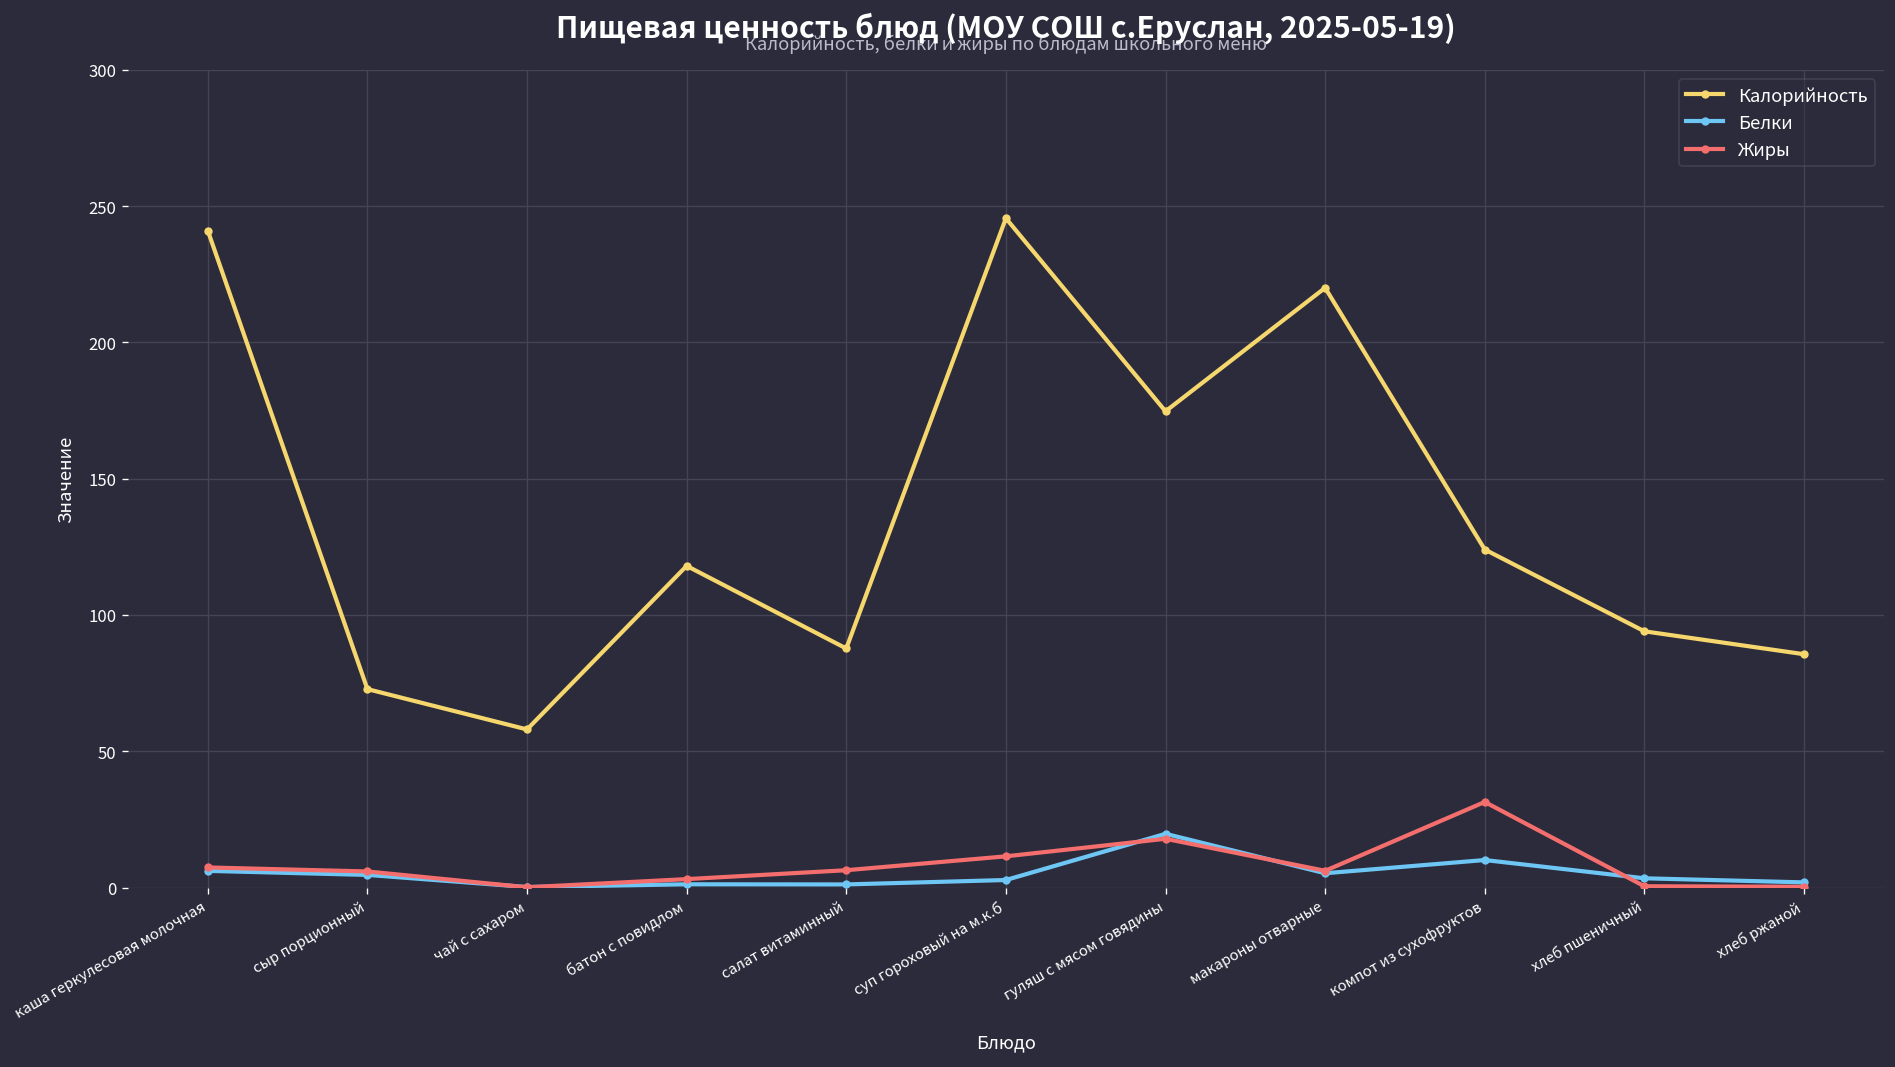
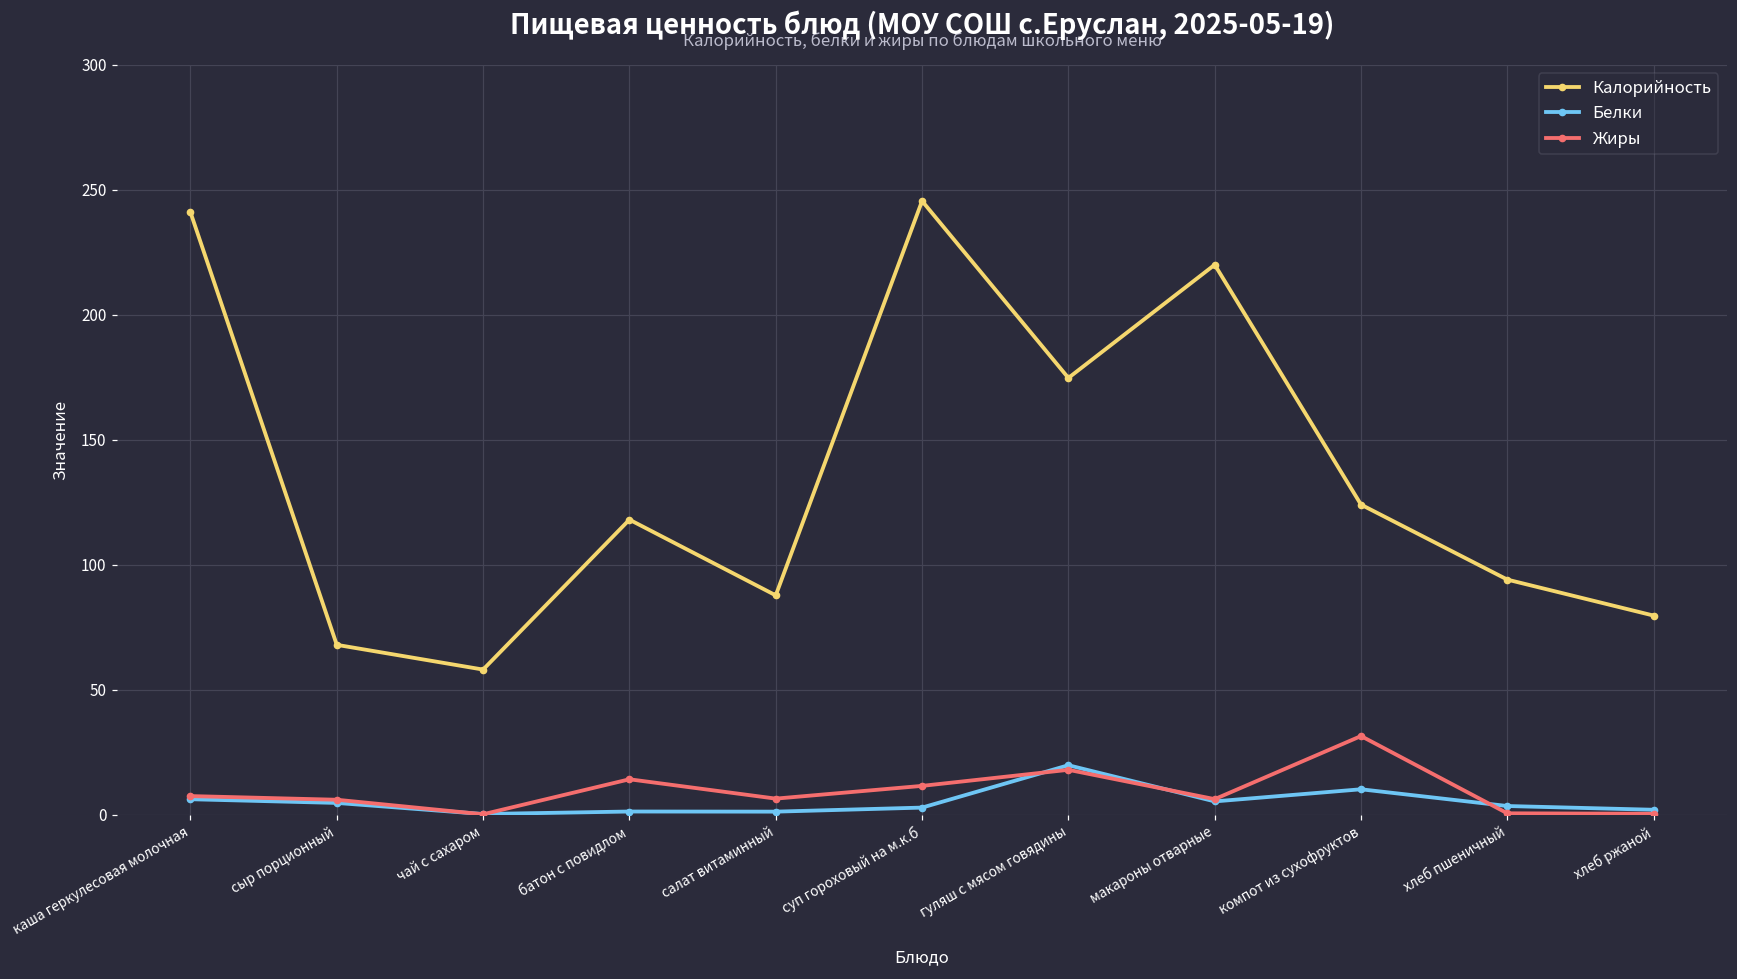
  {
    "Калорийность": {
      "каша геркулесовая молочная": 241,
-     "сыр порционный": 73,
+     "сыр порционный": 68,
      "чай с сахаром": 58,
      "батон с повидлом": 118,
      "салат витаминный": 88,
      "суп гороховый на м.к.б": 246,
      "гуляш с мясом говядины": 175,
      "макароны отварные": 220,
      "компот из сухофруктов": 124,
      "хлеб пшеничный": 94,
-     "хлеб ржаной": 86
+     "хлеб ржаной": 80
    },
    "Белки": {
      "каша геркулесовая молочная": 6,
      "сыр порционный": 5,
      "батон с повидлом": 1,
      "салат витаминный": 1,
      "суп гороховый на м.к.б": 3,
      "гуляш с мясом говядины": 20,
      "компот из сухофруктов": 10,
      "хлеб пшеничный": 3,
      "хлеб ржаной": 2
    },
    "Жиры": {
      "каша геркулесовая молочная": 7,
      "сыр порционный": 6,
-     "батон с повидлом": 3,
+     "батон с повидлом": 14,
      "салат витаминный": 6,
      "суп гороховый на м.к.б": 11,
      "гуляш с мясом говядины": 18,
      "компот из сухофруктов": 31,
      "хлеб пшеничный": 0,
      "хлеб ржаной": 0
    }
  }
